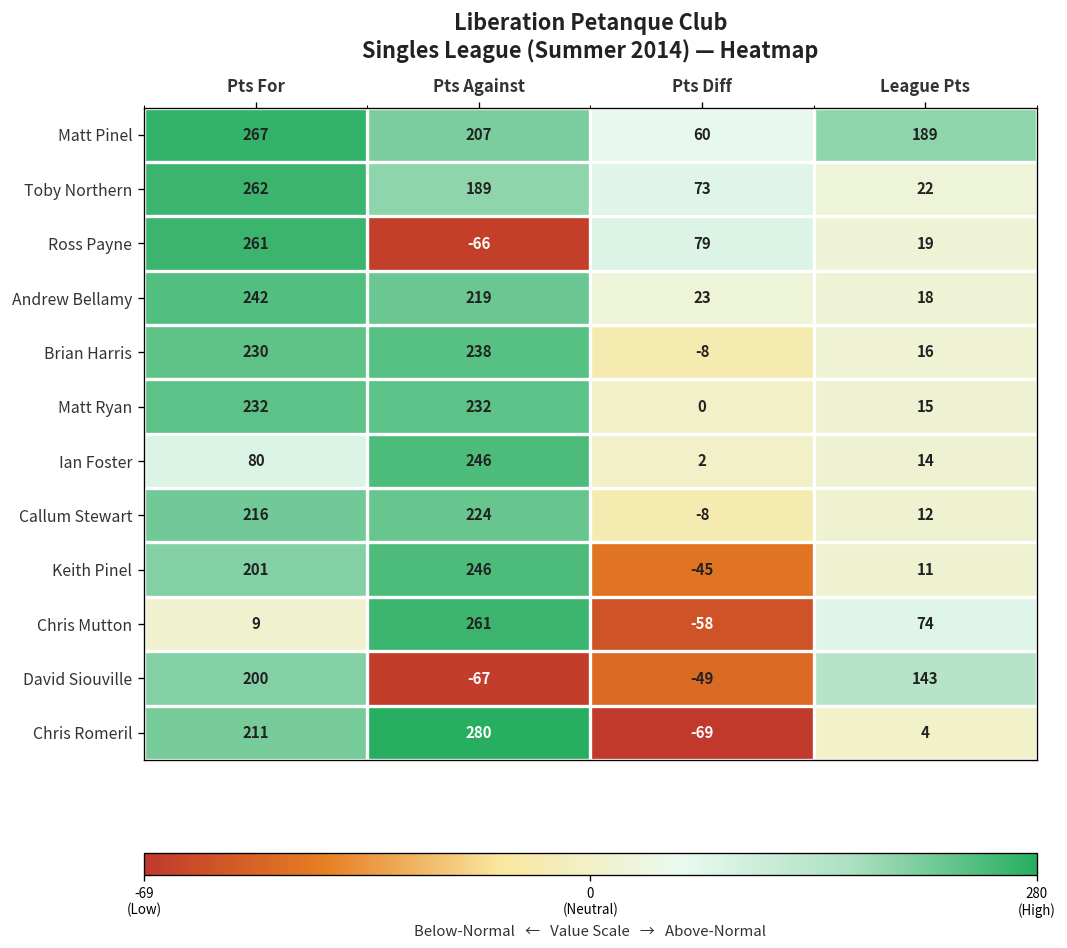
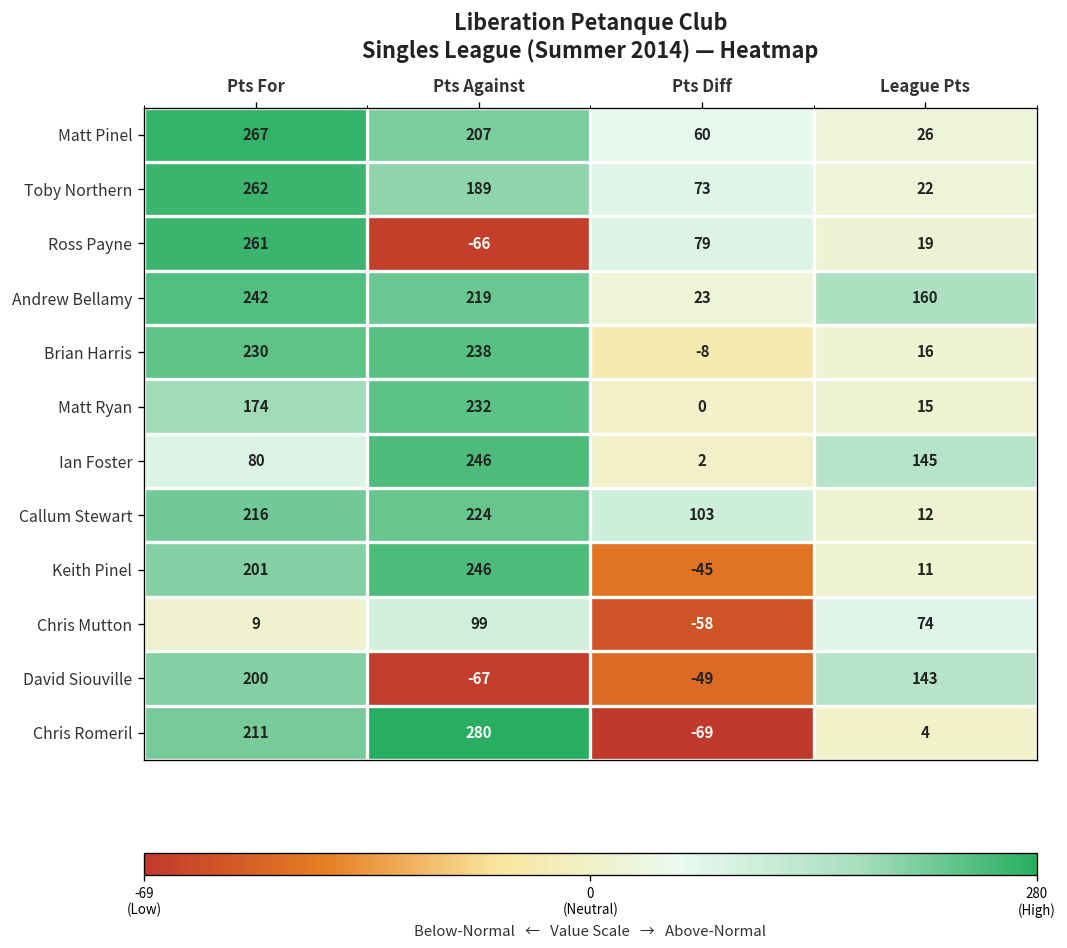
  {
    "Matt Pinel": {
      "Pts For": 267,
      "Pts Against": 207,
      "Pts Diff": 60,
-     "League Pts": 189
+     "League Pts": 26
    },
    "Toby Northern": {
      "Pts For": 262,
      "Pts Against": 189,
      "Pts Diff": 73,
      "League Pts": 22
    },
    "Ross Payne": {
      "Pts For": 261,
      "Pts Against": -66,
      "Pts Diff": 79,
      "League Pts": 19
    },
    "Andrew Bellamy": {
      "Pts For": 242,
      "Pts Against": 219,
      "Pts Diff": 23,
-     "League Pts": 18
+     "League Pts": 160
    },
    "Brian Harris": {
      "Pts For": 230,
      "Pts Against": 238,
      "Pts Diff": -8,
      "League Pts": 16
    },
    "Matt Ryan": {
-     "Pts For": 232,
+     "Pts For": 174,
      "Pts Against": 232,
      "Pts Diff": 0,
      "League Pts": 15
    },
    "Ian Foster": {
      "Pts For": 80,
      "Pts Against": 246,
      "Pts Diff": 2,
-     "League Pts": 14
+     "League Pts": 145
    },
    "Callum Stewart": {
      "Pts For": 216,
      "Pts Against": 224,
-     "Pts Diff": -8,
+     "Pts Diff": 103,
      "League Pts": 12
    },
    "Keith Pinel": {
      "Pts For": 201,
      "Pts Against": 246,
      "Pts Diff": -45,
      "League Pts": 11
    },
    "Chris Mutton": {
      "Pts For": 9,
-     "Pts Against": 261,
+     "Pts Against": 99,
      "Pts Diff": -58,
      "League Pts": 74
    },
    "David Siouville": {
      "Pts For": 200,
      "Pts Against": -67,
      "Pts Diff": -49,
      "League Pts": 143
    },
    "Chris Romeril": {
      "Pts For": 211,
      "Pts Against": 280,
      "Pts Diff": -69,
      "League Pts": 4
    }
  }
